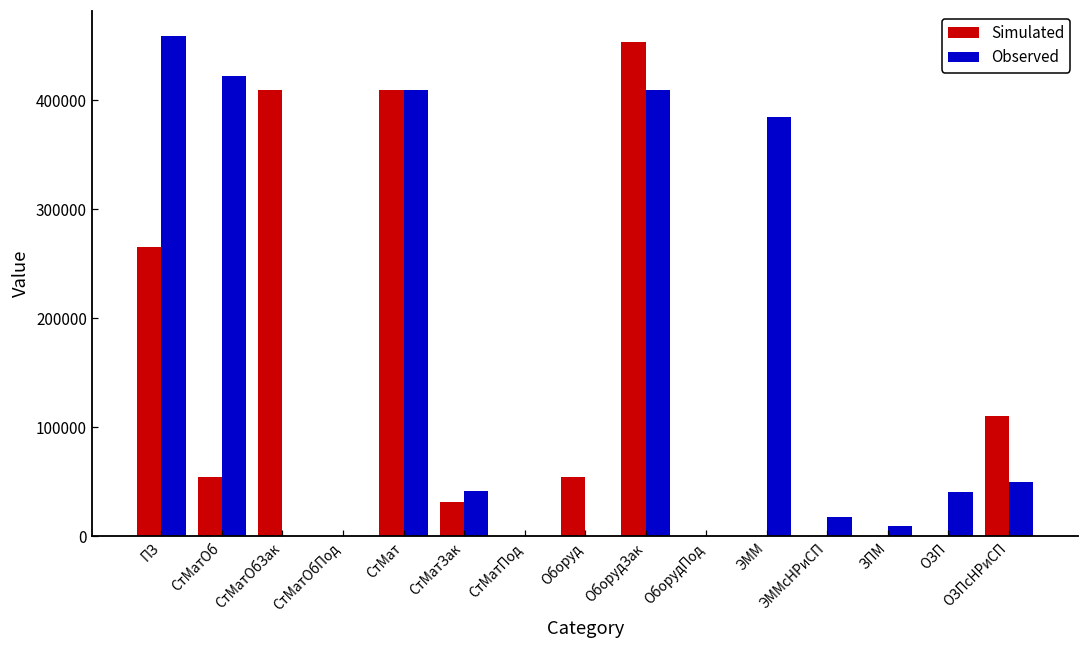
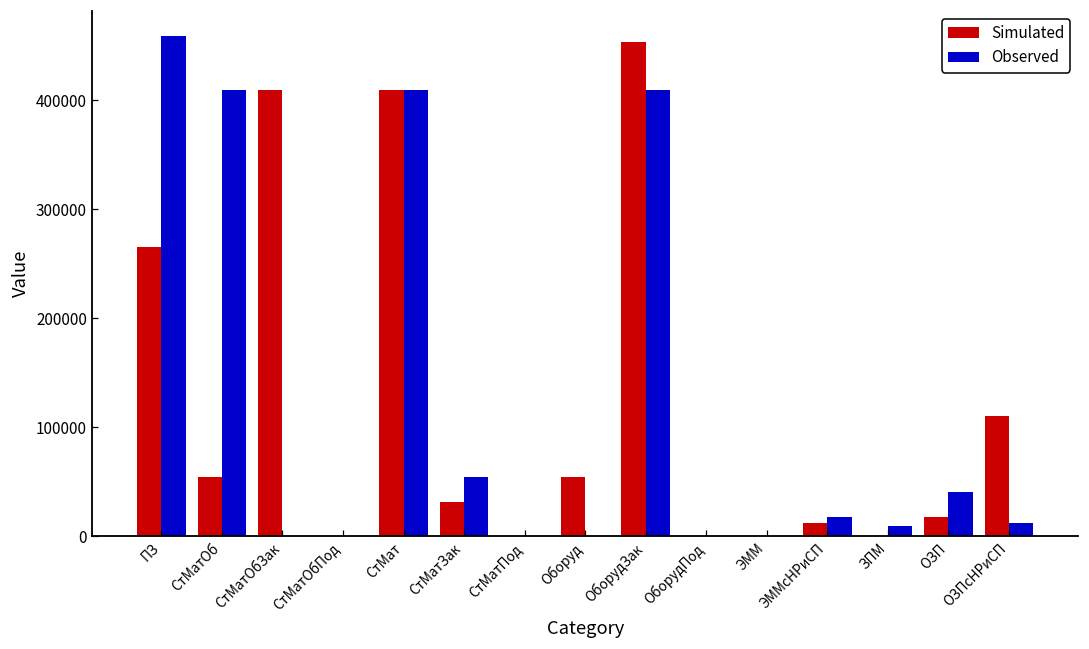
  {
    "Simulated": {
      "ПЗ": 270000,
      "СтМатОб": 50000,
      "СтМатОбЗак": 410000,
      "СтМатОбПод": 0,
      "СтМат": 410000,
      "СтМатЗак": 30000,
      "СтМатПод": 0,
      "Оборуд": 50000,
      "ОборудЗак": 450000,
      "ОборудПод": 0,
      "ЭММ": 0,
-     "ЭММсНРиСП": 0,
+     "ЭММсНРиСП": 10000,
      "ЗПМ": 0,
-     "ОЗП": 0,
+     "ОЗП": 20000,
      "ОЗПсНРиСП": 110000
    },
    "Observed": {
      "ПЗ": 460000,
-     "СтМатОб": 420000,
+     "СтМатОб": 410000,
      "СтМатОбЗак": 0,
      "СтМатОбПод": 0,
      "СтМат": 410000,
-     "СтМатЗак": 40000,
+     "СтМатЗак": 50000,
      "СтМатПод": 0,
      "Оборуд": 0,
      "ОборудЗак": 410000,
      "ОборудПод": 0,
-     "ЭММ": 380000,
+     "ЭММ": 0,
      "ЭММсНРиСП": 20000,
      "ЗПМ": 10000,
      "ОЗП": 40000,
-     "ОЗПсНРиСП": 50000
+     "ОЗПсНРиСП": 10000
    }
  }
